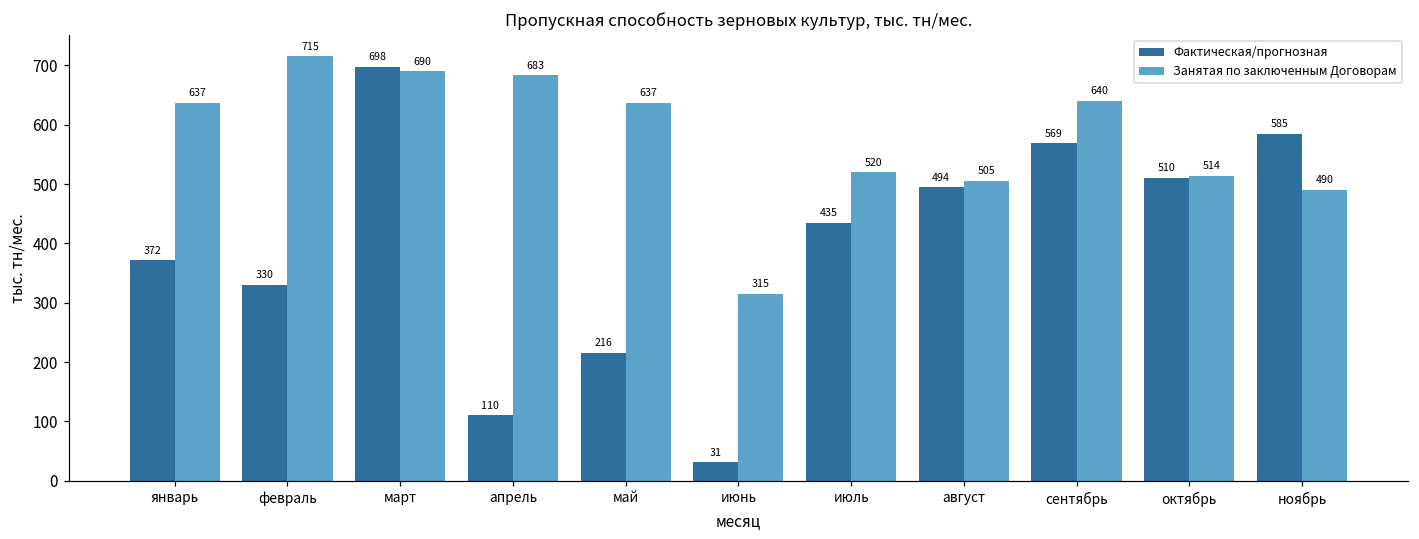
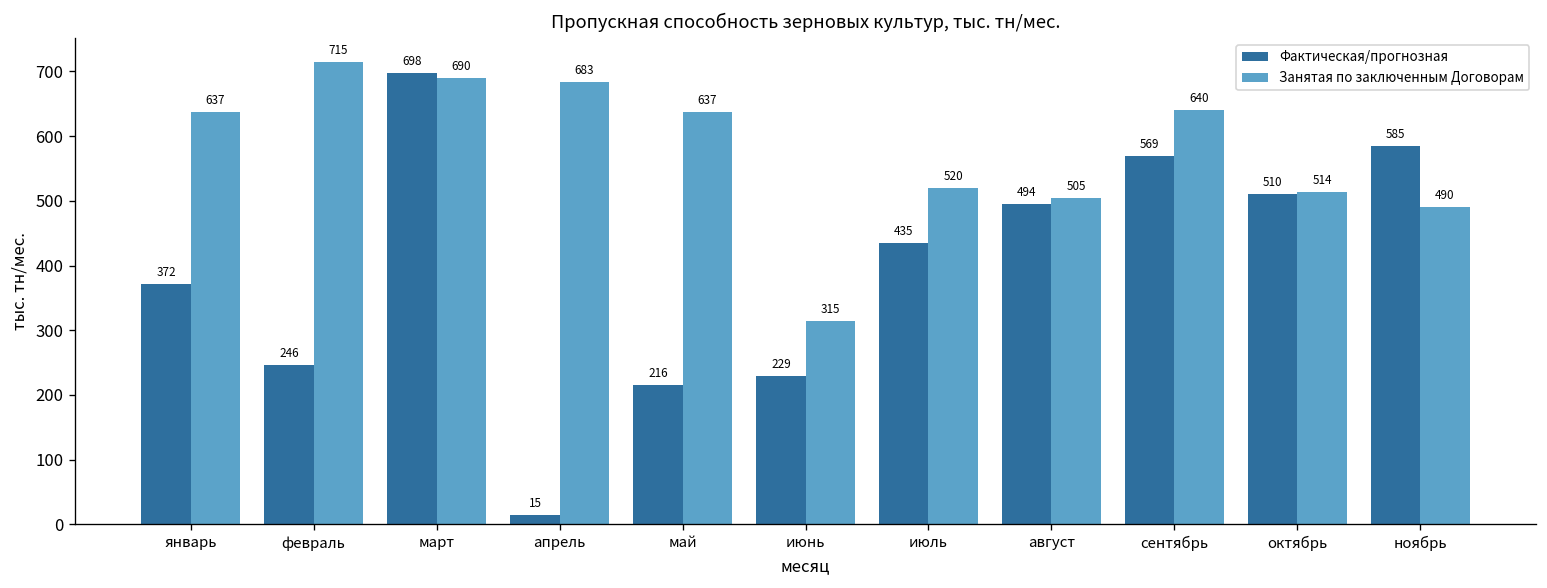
  {
    "Фактическая/прогнозная": {
      "январь": 372,
-     "февраль": 330,
+     "февраль": 246,
      "март": 698,
-     "апрель": 110,
+     "апрель": 15,
      "май": 216,
-     "июнь": 31,
+     "июнь": 229,
      "июль": 435,
      "август": 494,
      "сентябрь": 569,
      "октябрь": 510,
      "ноябрь": 585
    },
    "Занятая по заключенным Договорам": {
      "январь": 637,
      "февраль": 715,
      "март": 690,
      "апрель": 683,
      "май": 637,
      "июнь": 315,
      "июль": 520,
      "август": 505,
      "сентябрь": 640,
      "октябрь": 514,
      "ноябрь": 490
    }
  }
